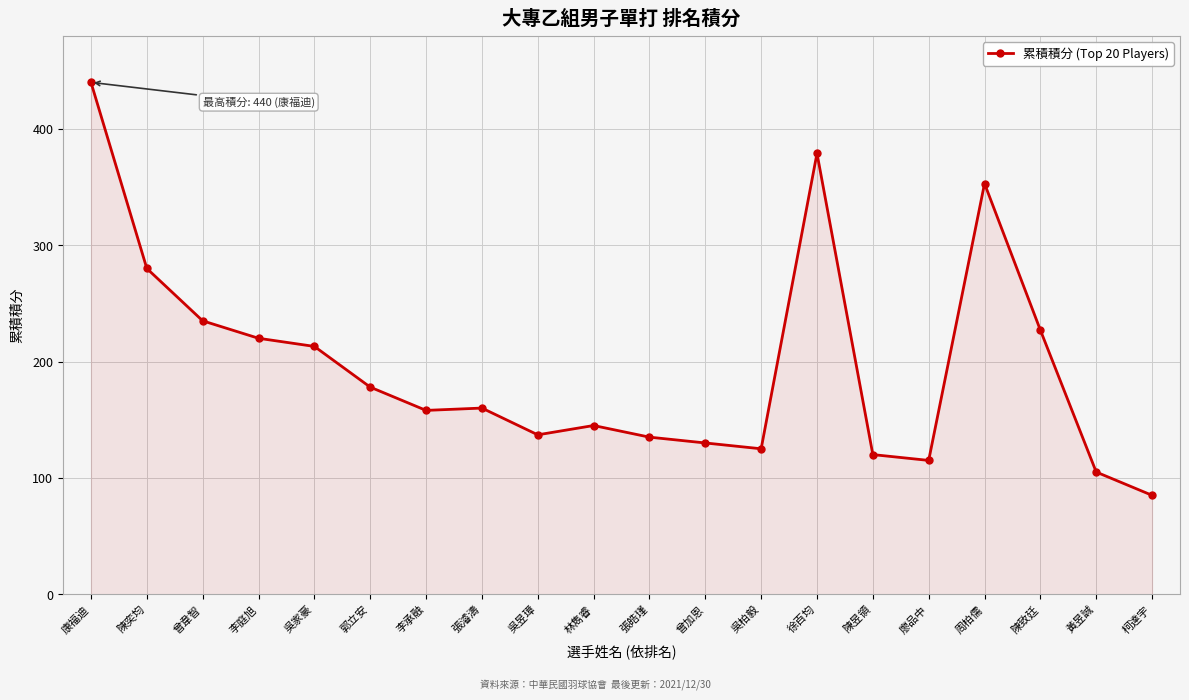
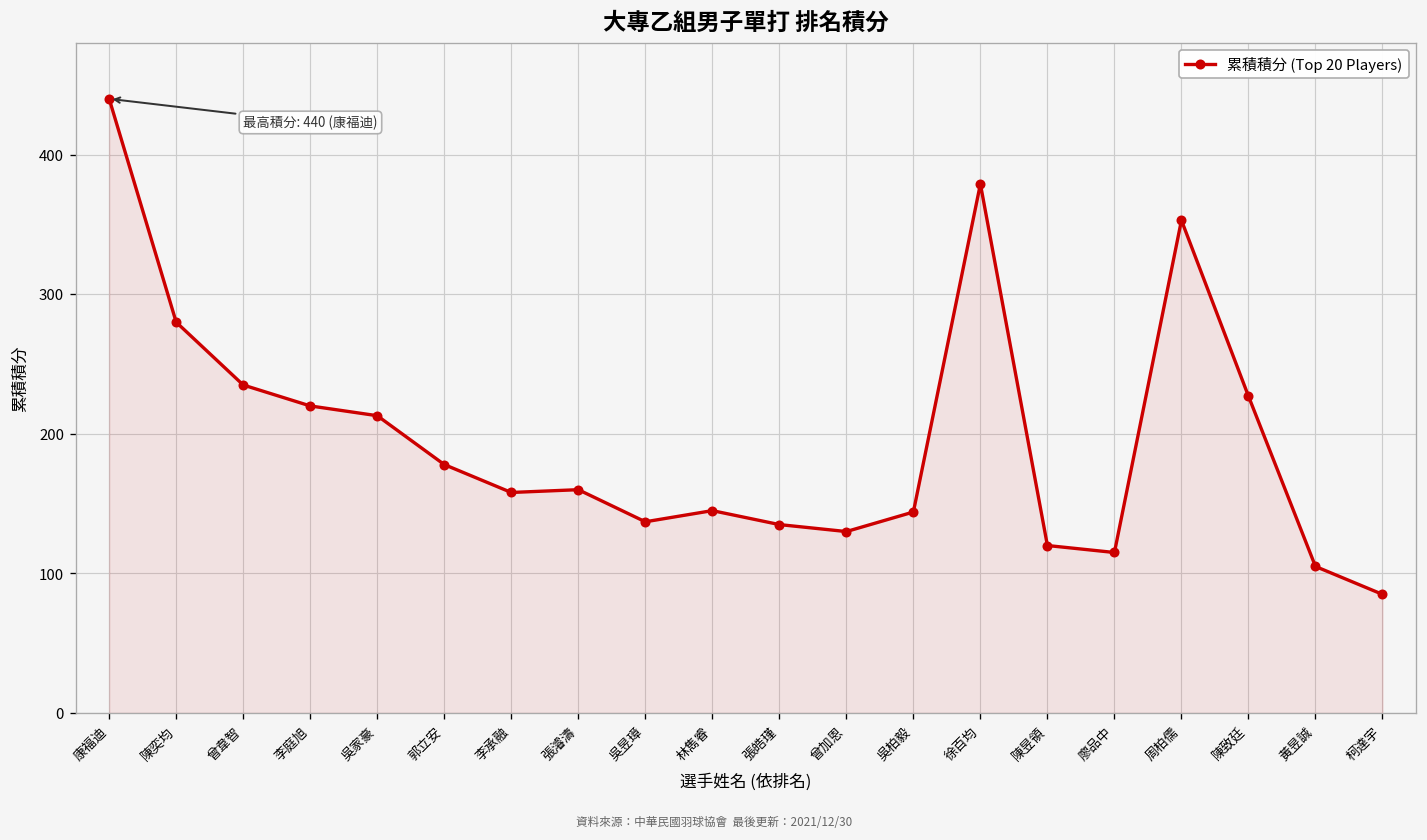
  {
    "陳奕均": 280,
    "曾韋智": 235,
    "李庭旭": 220,
    "吳家豪": 213,
    "郭立安": 178,
    "李承融": 158,
    "張濬濤": 160,
    "吳昱璋": 137,
    "林雋睿": 145,
    "張皓瑾": 135,
    "曾加恩": 130,
-   "吳柏毅": 125,
+   "吳柏毅": 144,
    "徐百均": 379,
    "陳昱領": 120,
    "廖品中": 115,
    "周柏儒": 353,
    "陳致廷": 227,
    "黃昱誠": 105,
    "柯達宇": 85
  }
